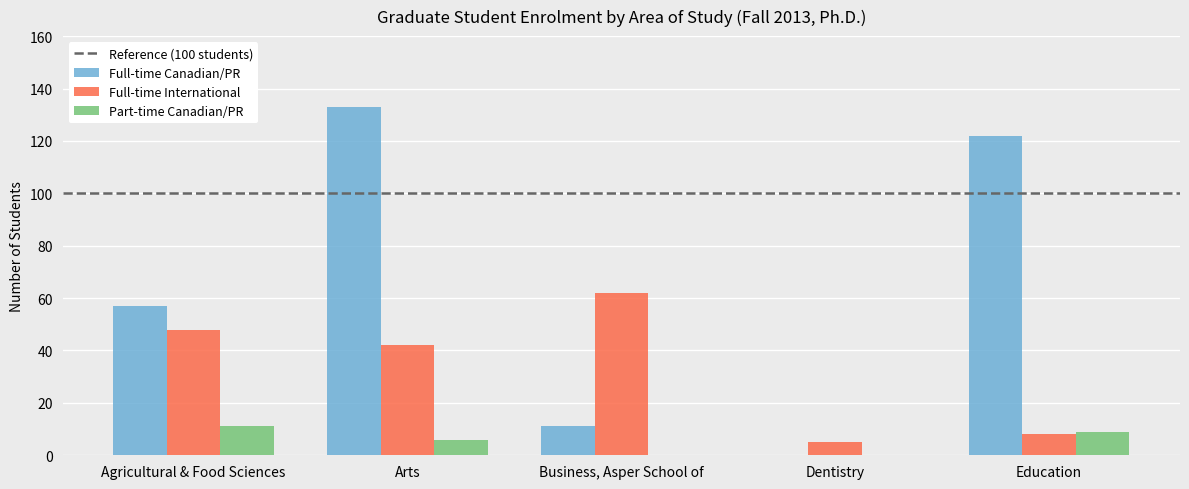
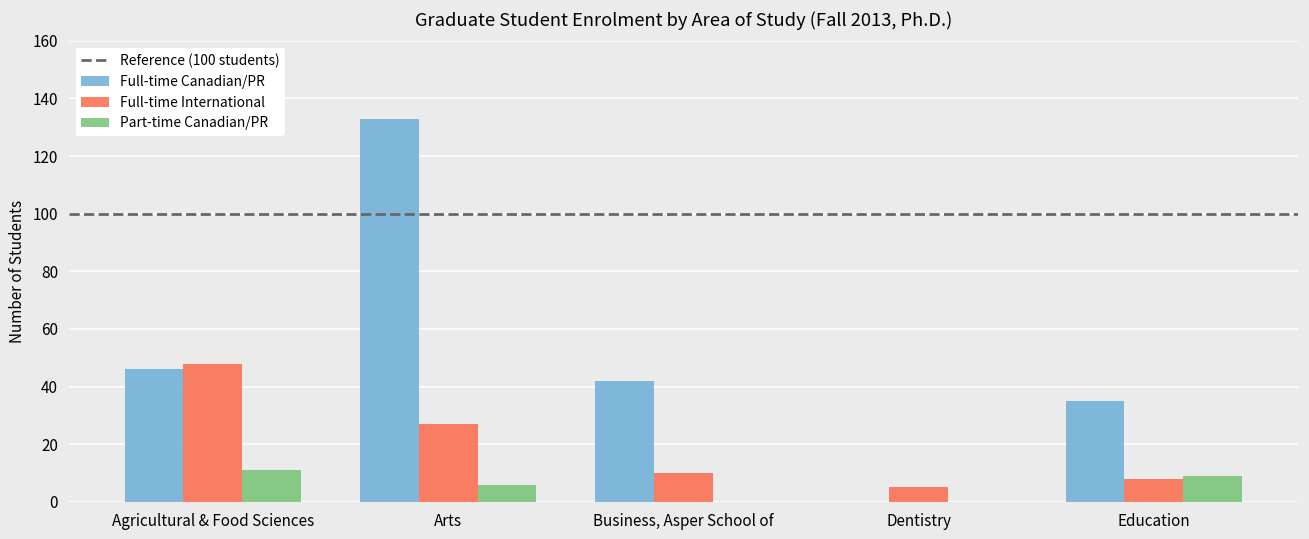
  {
    "Full-time Canadian/PR": {
-     "Agricultural & Food Sciences": 57,
+     "Agricultural & Food Sciences": 46,
      "Arts": 133,
-     "Business, Asper School of": 11,
+     "Business, Asper School of": 42,
      "Dentistry": 0,
-     "Education": 122
+     "Education": 35
    },
    "Full-time International": {
      "Agricultural & Food Sciences": 48,
-     "Arts": 42,
-     "Business, Asper School of": 62,
+     "Arts": 27,
+     "Business, Asper School of": 10,
      "Dentistry": 5,
      "Education": 8
    },
    "Part-time Canadian/PR": {
      "Agricultural & Food Sciences": 11,
      "Arts": 6,
      "Business, Asper School of": 0,
      "Dentistry": 0,
      "Education": 9
    }
  }
